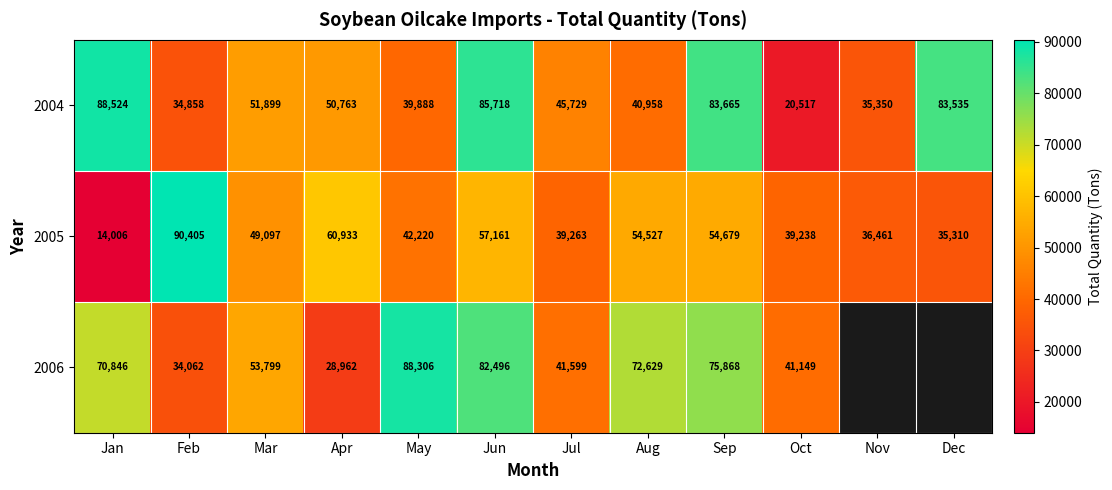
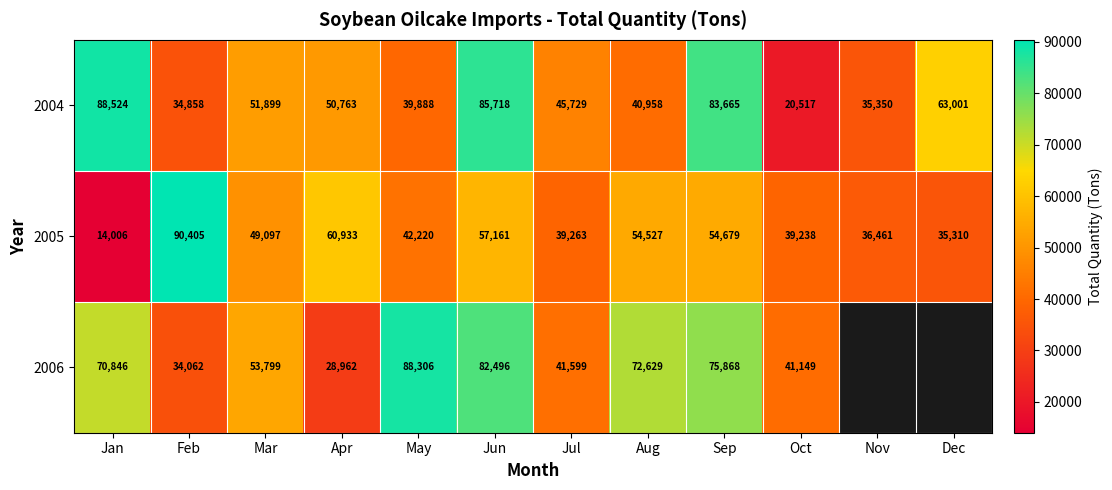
  {
    "2004": {
      "Jan": "88,524",
      "Feb": "34,858",
      "Mar": "51,899",
      "Apr": "50,763",
      "May": "39,888",
      "Jun": "85,718",
      "Jul": "45,729",
      "Aug": "40,958",
      "Sep": "83,665",
      "Oct": "20,517",
      "Nov": "35,350",
-     "Dec": "83,535"
+     "Dec": "63,001"
    },
    "2005": {
      "Jan": "14,006",
      "Feb": "90,405",
      "Mar": "49,097",
      "Apr": "60,933",
      "May": "42,220",
      "Jun": "57,161",
      "Jul": "39,263",
      "Aug": "54,527",
      "Sep": "54,679",
      "Oct": "39,238",
      "Nov": "36,461",
      "Dec": "35,310"
    },
    "2006": {
      "Jan": "70,846",
      "Feb": "34,062",
      "Mar": "53,799",
      "Apr": "28,962",
      "May": "88,306",
      "Jun": "82,496",
      "Jul": "41,599",
      "Aug": "72,629",
      "Sep": "75,868",
      "Oct": "41,149"
    }
  }
